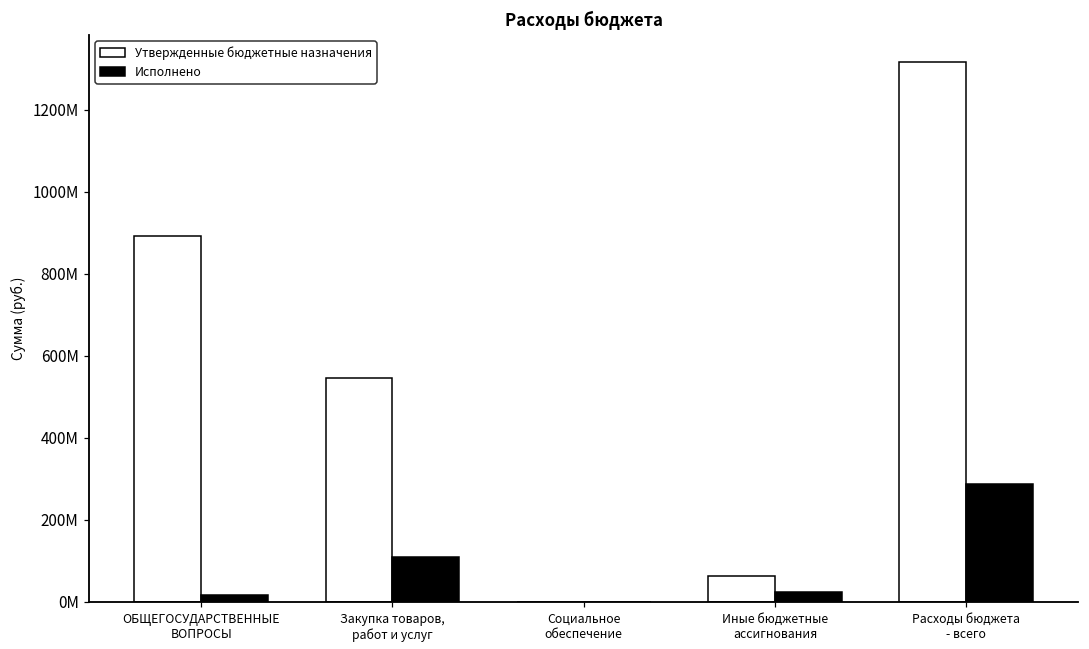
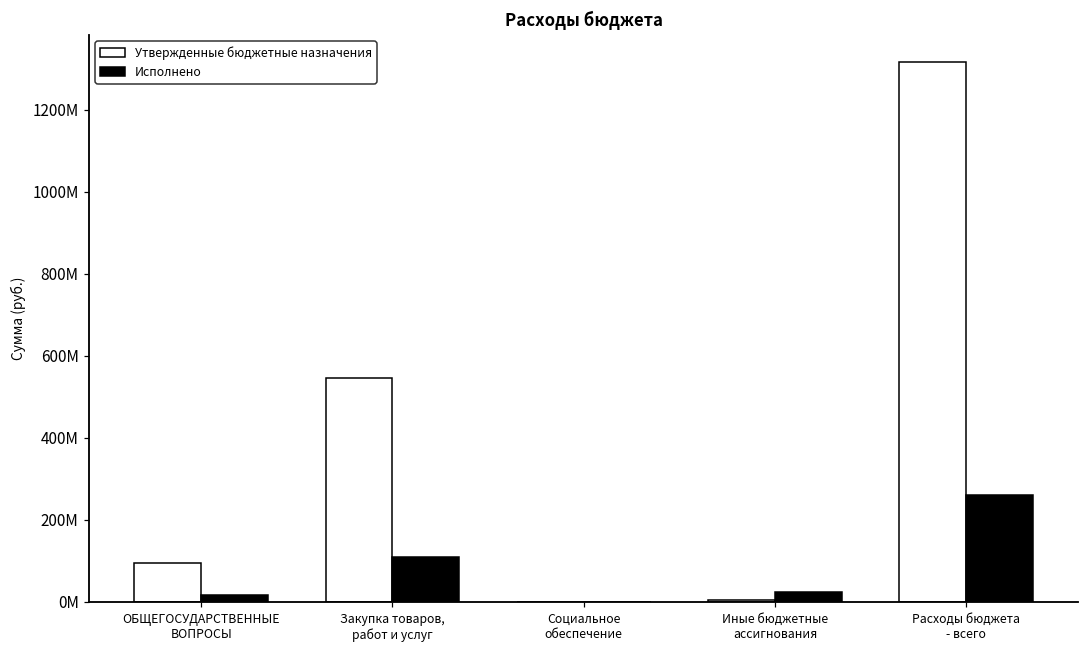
  {
    "Утвержденные бюджетные назначения": {
-     "ОБЩЕГОСУДАРСТВЕННЫЕ ВОПРОСЫ": 890000000,
+     "ОБЩЕГОСУДАРСТВЕННЫЕ ВОПРОСЫ": 100000000,
      "Закупка товаров, работ и услуг": 540000000,
-     "Иные бюджетные ассигнования": 60000000,
+     "Иные бюджетные ассигнования": 10000000,
      "Расходы бюджета - всего": 1320000000
    },
    "Исполнено": {
      "ОБЩЕГОСУДАРСТВЕННЫЕ ВОПРОСЫ": 20000000,
      "Закупка товаров, работ и услуг": 110000000,
      "Иные бюджетные ассигнования": 20000000,
-     "Расходы бюджета - всего": 290000000
+     "Расходы бюджета - всего": 260000000
    }
  }
